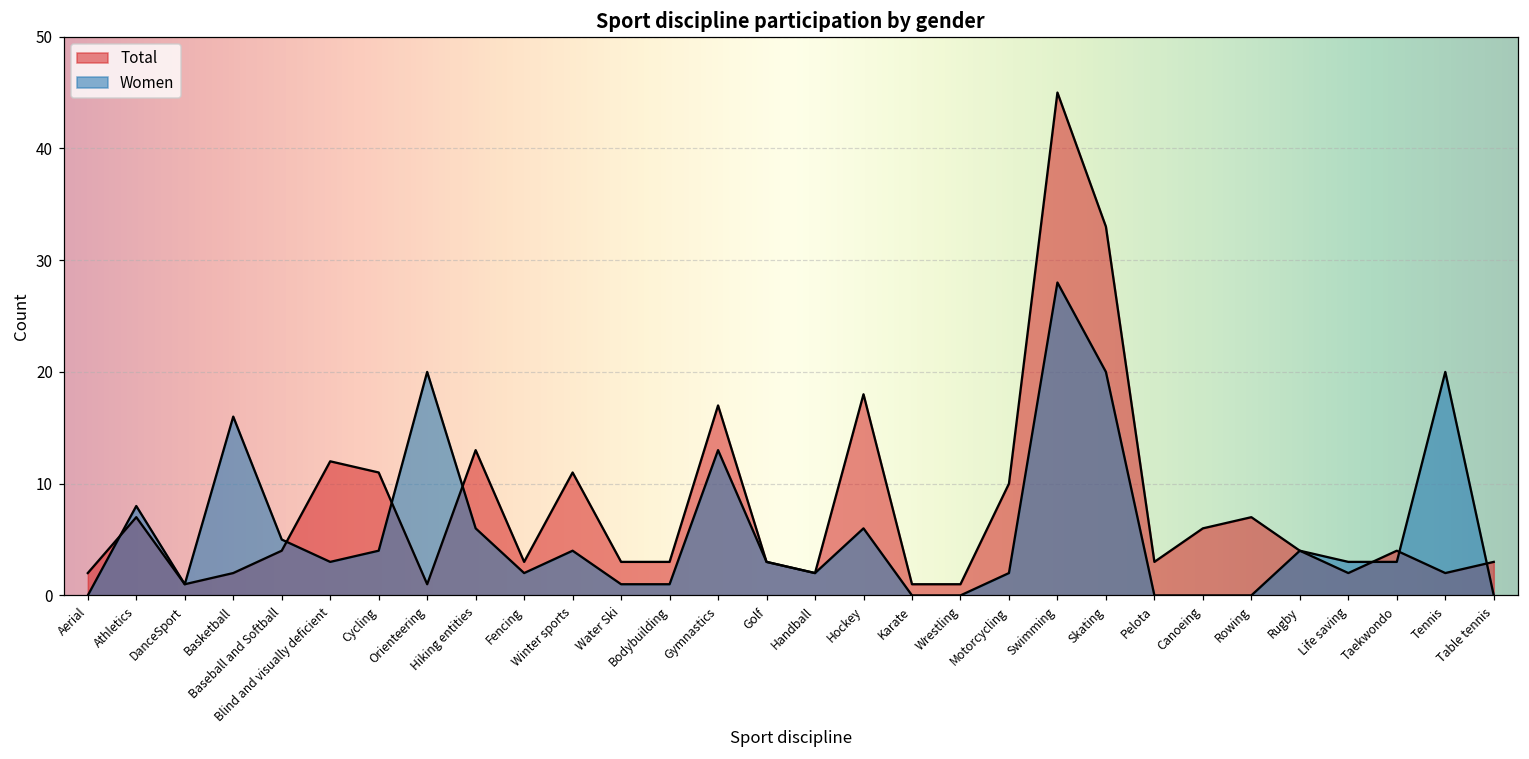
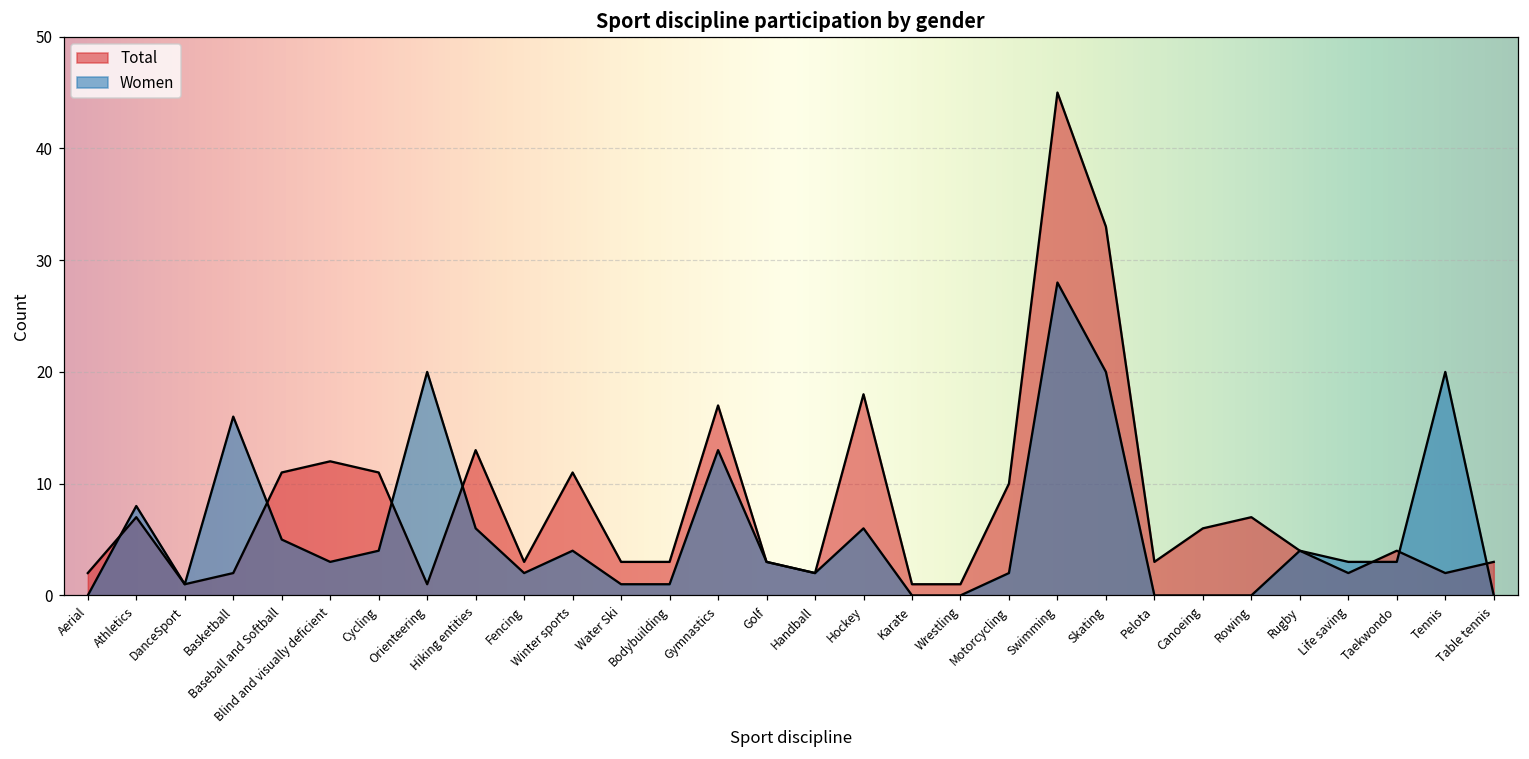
  {
    "Total": {
      "Aerial": 2,
      "Athletics": 7,
      "Basketball": 2,
-     "Baseball and Softball": 4,
+     "Baseball and Softball": 11,
      "Blind and visually deficient": 12,
      "Cycling": 11,
      "Orienteering": 1,
      "Hiking entities": 13,
      "Fencing": 3,
      "Winter sports": 11,
      "Water Ski": 3,
      "Bodybuilding": 3,
      "Gymnastics": 17,
      "Hockey": 18,
      "Karate": 1,
      "Wrestling": 1,
      "Motorcycling": 10,
      "Swimming": 45,
      "Skating": 33,
      "Pelota": 3,
      "Canoeing": 6,
      "Rowing": 7,
      "Life saving": 2,
      "Taekwondo": 4,
      "Tennis": 2,
      "Table tennis": 3
    },
    "Women": {
      "Aerial": 0,
      "Athletics": 8,
      "Basketball": 16,
      "Baseball and Softball": 5,
      "Blind and visually deficient": 3,
      "Cycling": 4,
      "Orienteering": 20,
      "Hiking entities": 6,
      "Fencing": 2,
      "Winter sports": 4,
      "Water Ski": 1,
      "Bodybuilding": 1,
      "Gymnastics": 13,
      "Hockey": 6,
      "Karate": 0,
      "Wrestling": 0,
      "Motorcycling": 2,
      "Swimming": 28,
      "Skating": 20,
      "Pelota": 0,
      "Canoeing": 0,
      "Rowing": 0,
      "Life saving": 3,
      "Taekwondo": 3,
      "Tennis": 20,
      "Table tennis": 0
    }
  }
